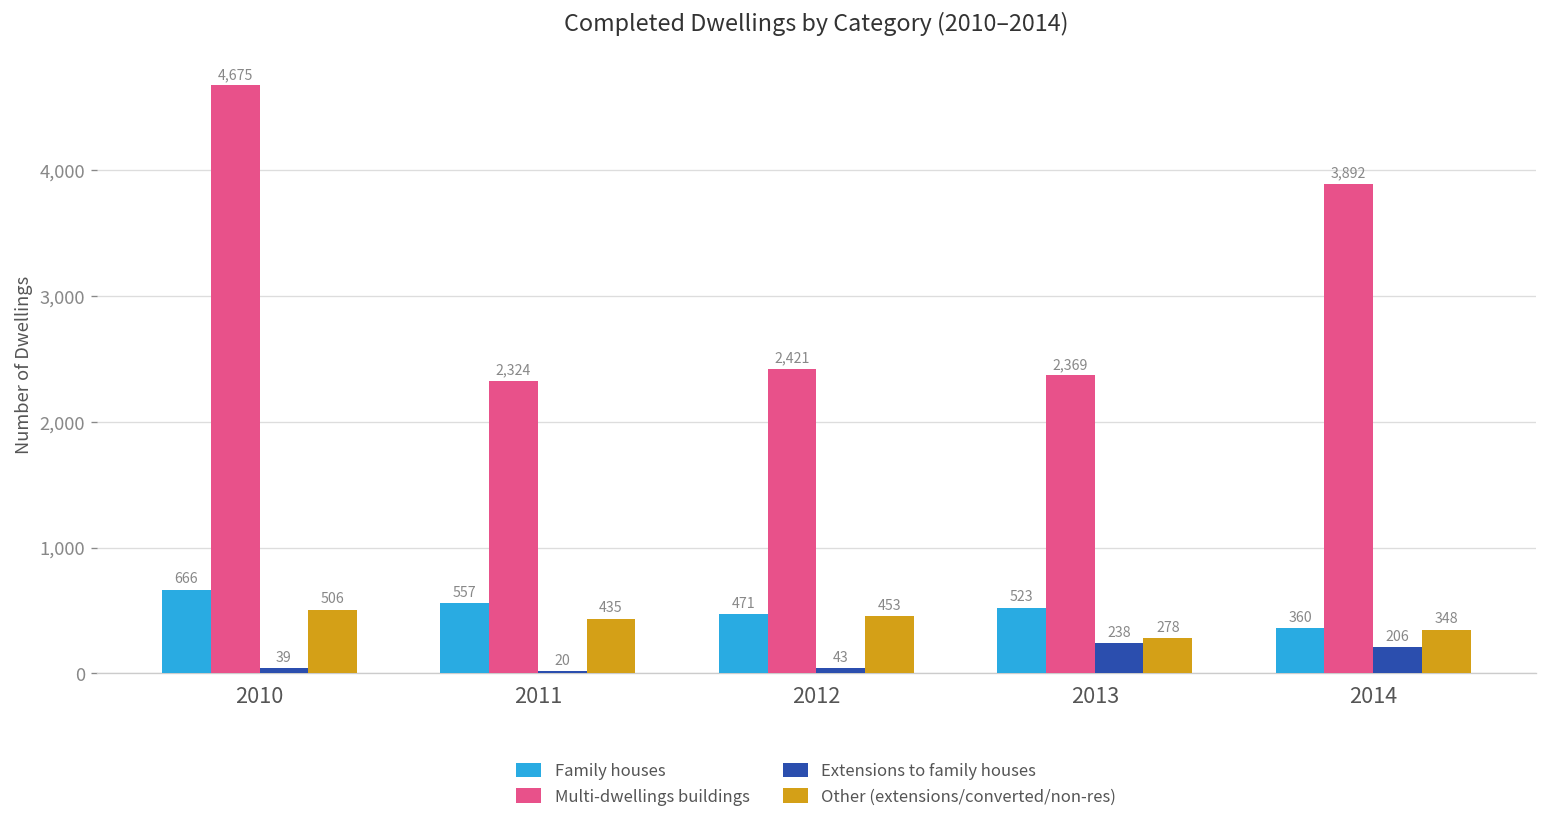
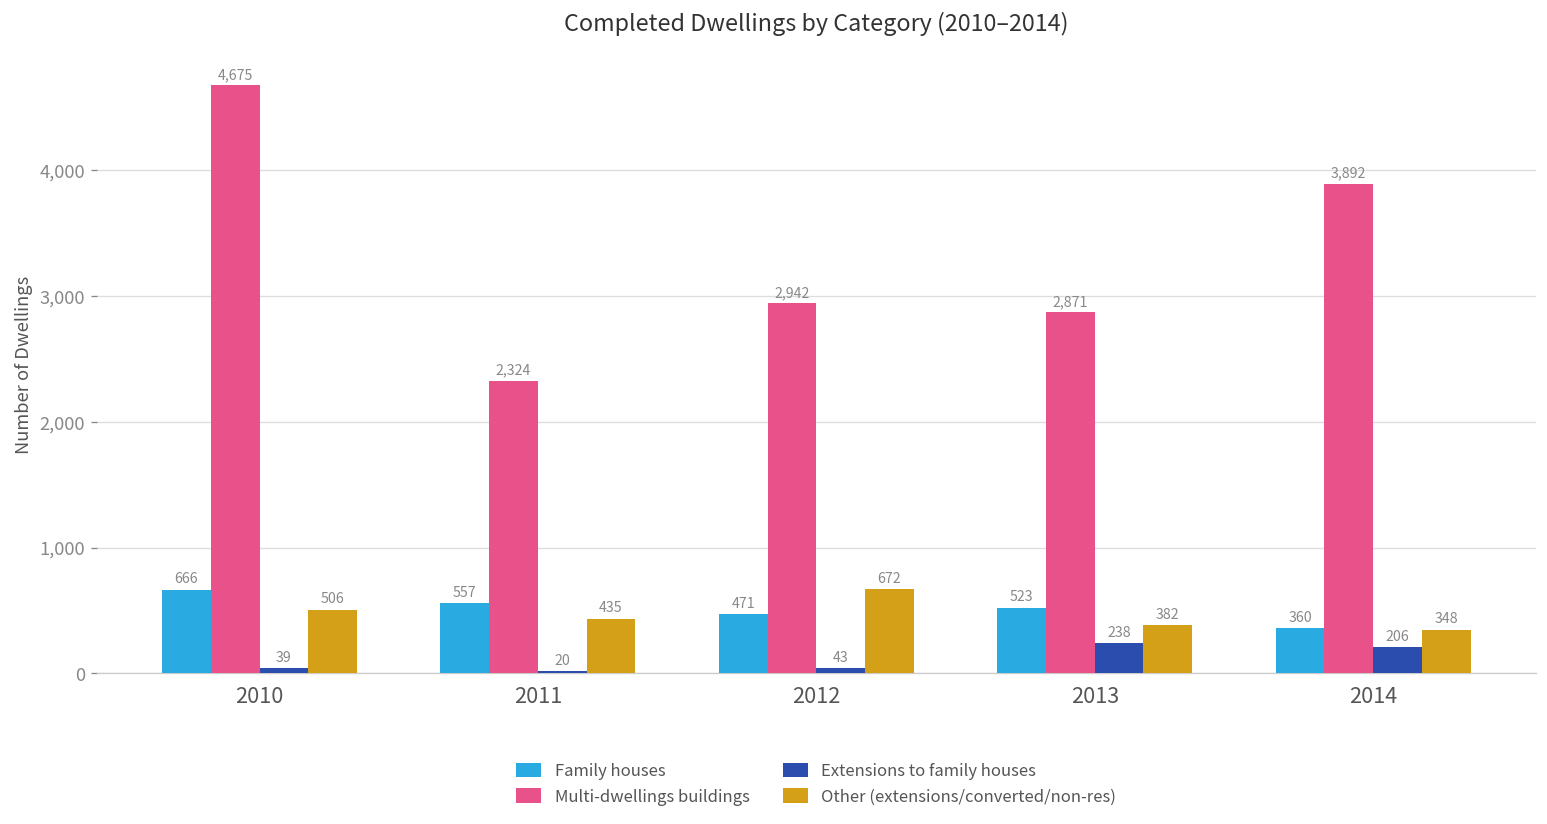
  {
    "Family houses": {
      "2010": "666",
      "2011": "557",
      "2012": "471",
      "2013": "523",
      "2014": "360"
    },
    "Multi-dwellings buildings": {
      "2010": "4,675",
      "2011": "2,324",
-     "2012": "2,421",
-     "2013": "2,369",
+     "2012": "2,942",
+     "2013": "2,871",
      "2014": "3,892"
    },
    "Extensions to family houses": {
      "2010": "39",
      "2011": "20",
      "2012": "43",
      "2013": "238",
      "2014": "206"
    },
    "Other (extensions/converted/non-res)": {
      "2010": "506",
      "2011": "435",
-     "2012": "453",
-     "2013": "278",
+     "2012": "672",
+     "2013": "382",
      "2014": "348"
    }
  }
